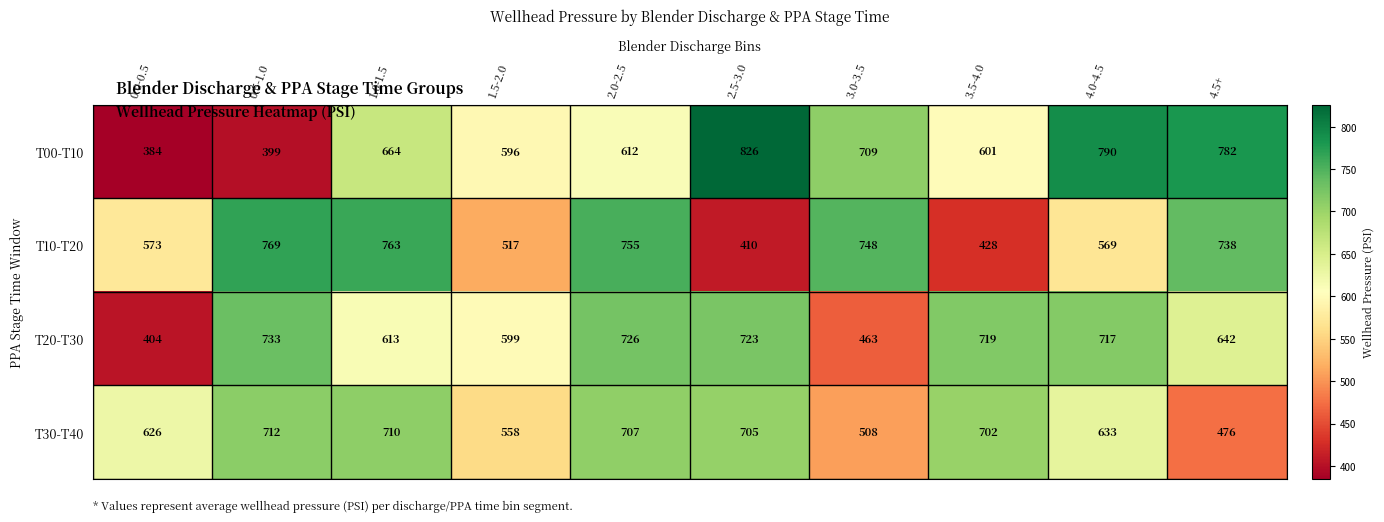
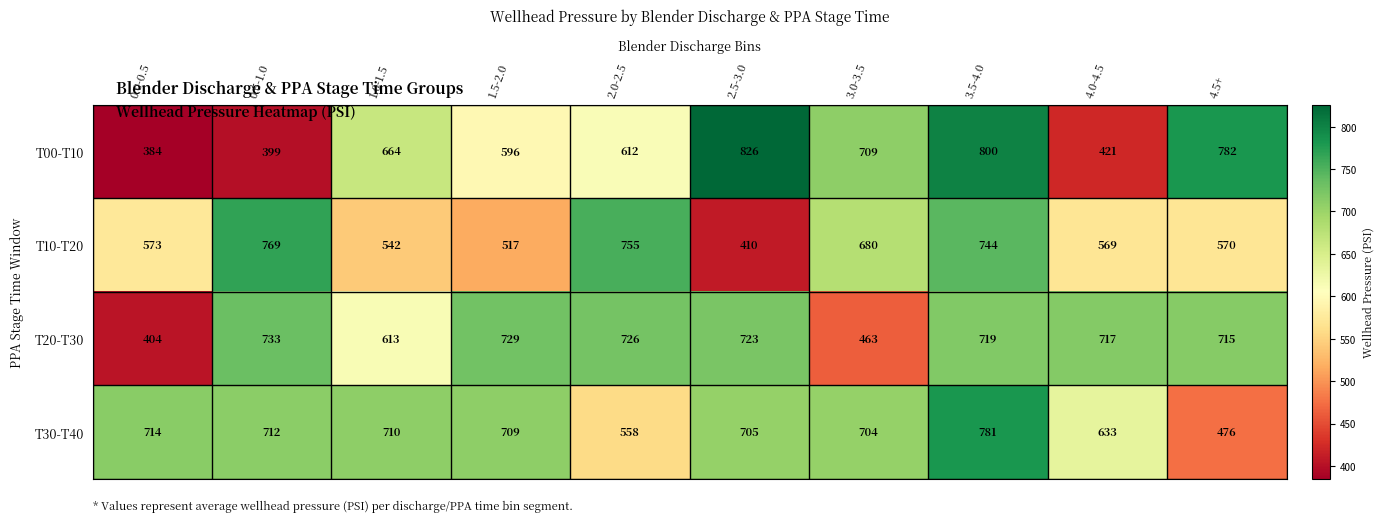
  {
    "T00-T10": {
      "0.0-0.5": 384,
      "0.5-1.0": 399,
      "1.0-1.5": 664,
      "1.5-2.0": 596,
      "2.0-2.5": 612,
      "2.5-3.0": 826,
      "3.0-3.5": 709,
-     "3.5-4.0": 601,
-     "4.0-4.5": 790,
+     "3.5-4.0": 800,
+     "4.0-4.5": 421,
      "4.5+": 782
    },
    "T10-T20": {
      "0.0-0.5": 573,
      "0.5-1.0": 769,
-     "1.0-1.5": 763,
+     "1.0-1.5": 542,
      "1.5-2.0": 517,
      "2.0-2.5": 755,
      "2.5-3.0": 410,
-     "3.0-3.5": 748,
-     "3.5-4.0": 428,
+     "3.0-3.5": 680,
+     "3.5-4.0": 744,
      "4.0-4.5": 569,
-     "4.5+": 738
+     "4.5+": 570
    },
    "T20-T30": {
      "0.0-0.5": 404,
      "0.5-1.0": 733,
      "1.0-1.5": 613,
-     "1.5-2.0": 599,
+     "1.5-2.0": 729,
      "2.0-2.5": 726,
      "2.5-3.0": 723,
      "3.0-3.5": 463,
      "3.5-4.0": 719,
      "4.0-4.5": 717,
-     "4.5+": 642
+     "4.5+": 715
    },
    "T30-T40": {
-     "0.0-0.5": 626,
+     "0.0-0.5": 714,
      "0.5-1.0": 712,
      "1.0-1.5": 710,
-     "1.5-2.0": 558,
-     "2.0-2.5": 707,
+     "1.5-2.0": 709,
+     "2.0-2.5": 558,
      "2.5-3.0": 705,
-     "3.0-3.5": 508,
-     "3.5-4.0": 702,
+     "3.0-3.5": 704,
+     "3.5-4.0": 781,
      "4.0-4.5": 633,
      "4.5+": 476
    }
  }
